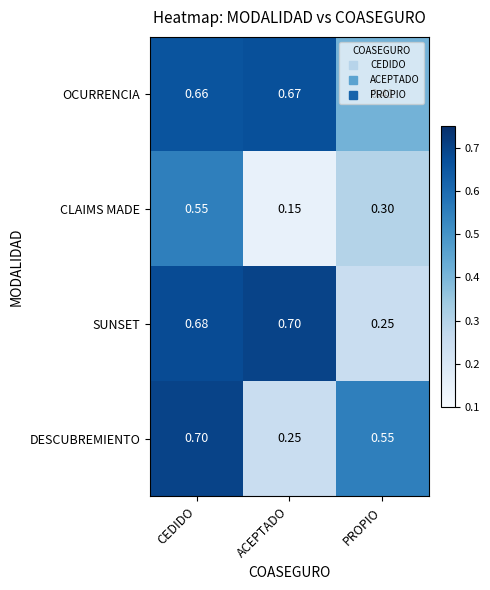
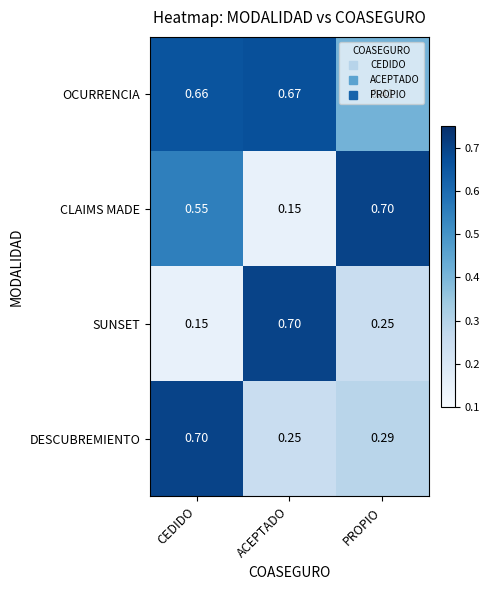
  {
    "OCURRENCIA": {
      "CEDIDO": 0.66,
      "ACEPTADO": 0.67
    },
    "CLAIMS MADE": {
      "CEDIDO": 0.55,
      "ACEPTADO": 0.15,
-     "PROPIO": 0.30
+     "PROPIO": 0.70
    },
    "SUNSET": {
-     "CEDIDO": 0.68,
+     "CEDIDO": 0.15,
      "ACEPTADO": 0.70,
      "PROPIO": 0.25
    },
    "DESCUBREMIENTO": {
      "CEDIDO": 0.70,
      "ACEPTADO": 0.25,
-     "PROPIO": 0.55
+     "PROPIO": 0.29
    }
  }
